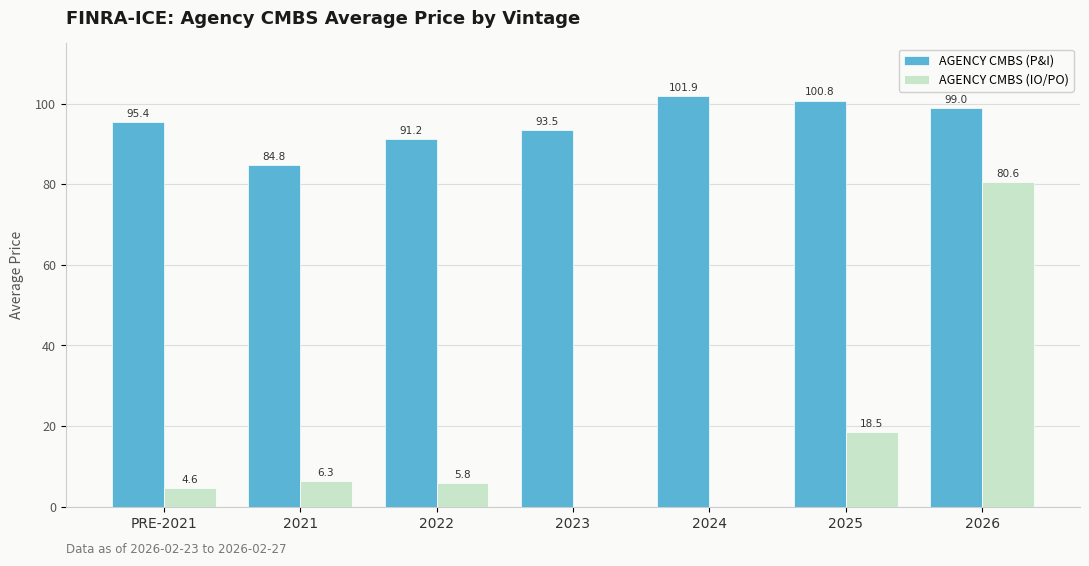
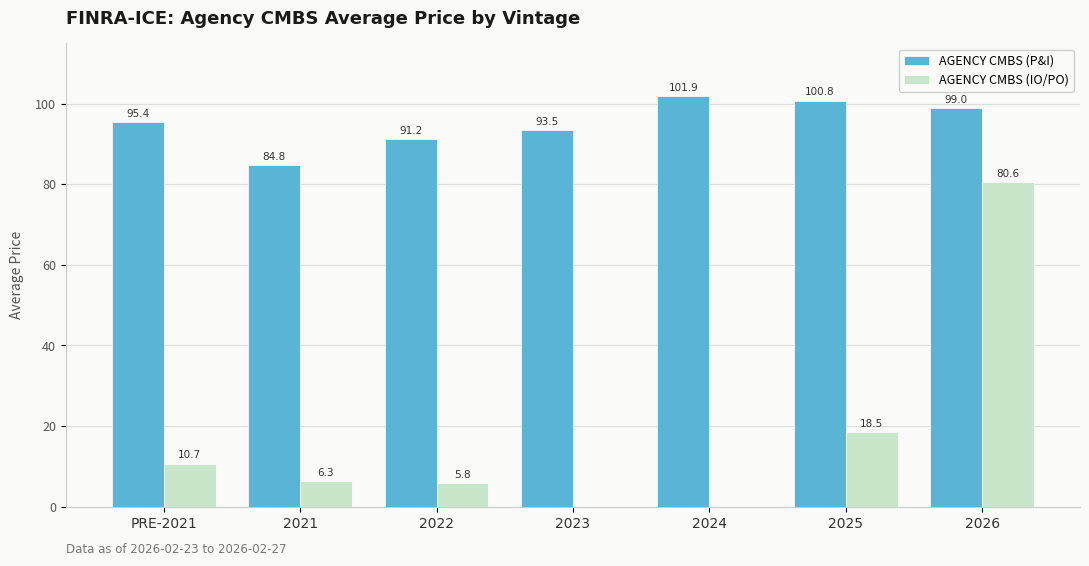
  {
    "AGENCY CMBS (P&I)": {
      "PRE-2021": 95.4,
      "2021": 84.8,
      "2022": 91.2,
      "2023": 93.5,
      "2024": 101.9,
      "2025": 100.8,
      "2026": 99.0
    },
    "AGENCY CMBS (IO/PO)": {
-     "PRE-2021": 4.6,
+     "PRE-2021": 10.7,
      "2021": 6.3,
      "2022": 5.8,
      "2025": 18.5,
      "2026": 80.6
    }
  }
